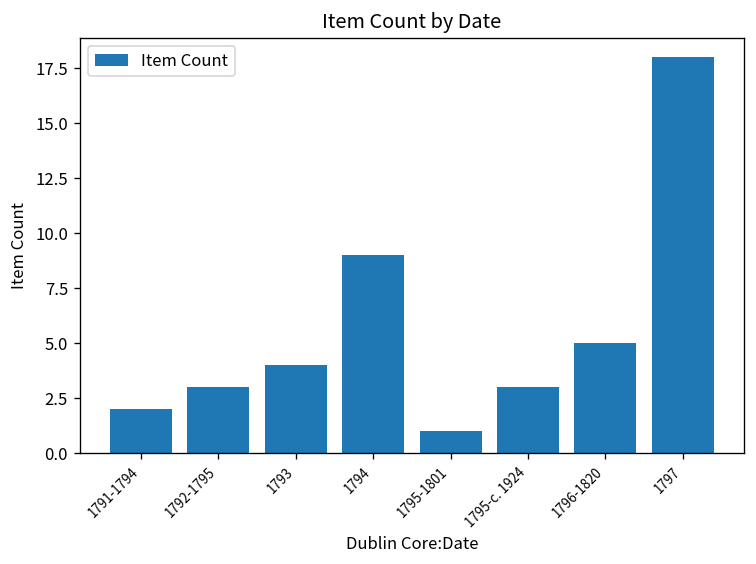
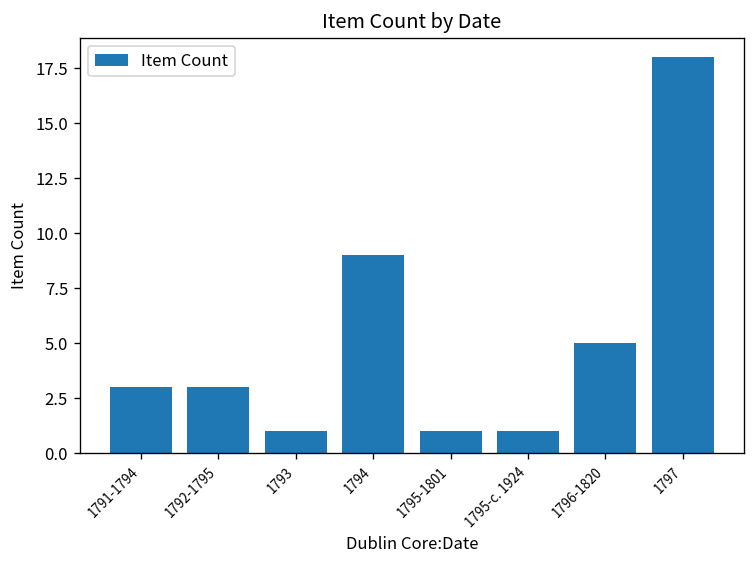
  {
-   "1791-1794": 2,
+   "1791-1794": 3,
    "1792-1795": 3,
-   "1793": 4,
+   "1793": 1,
    "1794": 9,
    "1795-1801": 1,
-   "1795-c. 1924": 3,
+   "1795-c. 1924": 1,
    "1796-1820": 5,
    "1797": 18
  }
